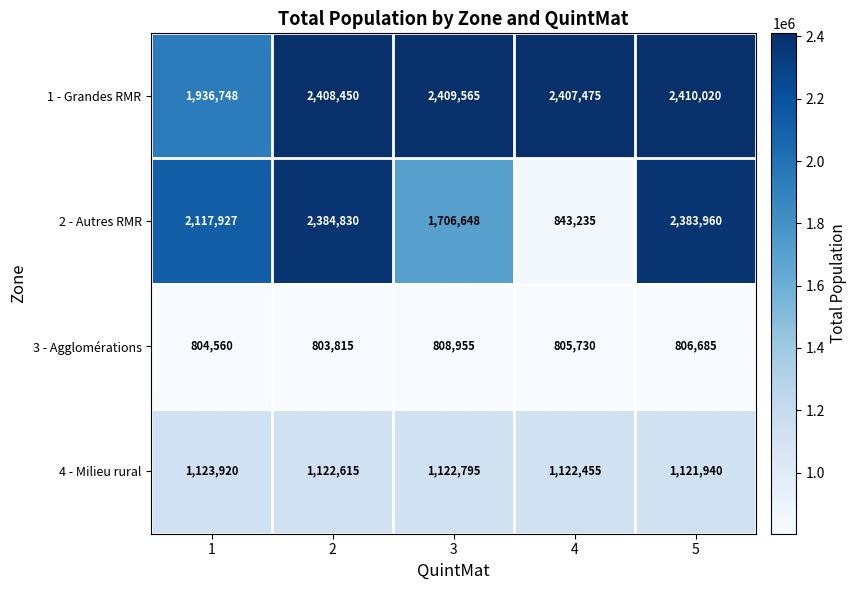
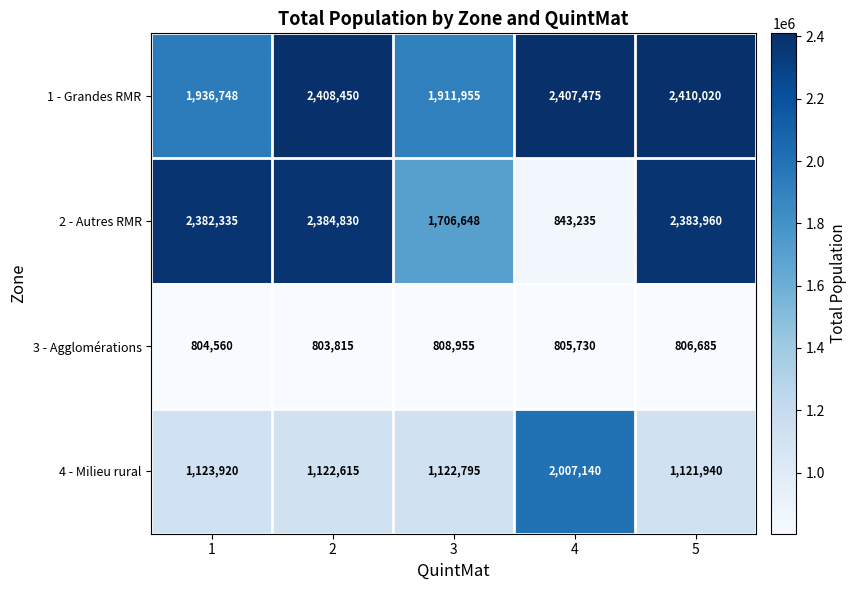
  {
    "1 - Grandes RMR": {
      "1": "1,936,748",
      "2": "2,408,450",
-     "3": "2,409,565",
+     "3": "1,911,955",
      "4": "2,407,475",
      "5": "2,410,020"
    },
    "2 - Autres RMR": {
-     "1": "2,117,927",
+     "1": "2,382,335",
      "2": "2,384,830",
      "3": "1,706,648",
      "4": "843,235",
      "5": "2,383,960"
    },
    "3 - Agglomérations": {
      "1": "804,560",
      "2": "803,815",
      "3": "808,955",
      "4": "805,730",
      "5": "806,685"
    },
    "4 - Milieu rural": {
      "1": "1,123,920",
      "2": "1,122,615",
      "3": "1,122,795",
-     "4": "1,122,455",
+     "4": "2,007,140",
      "5": "1,121,940"
    }
  }
